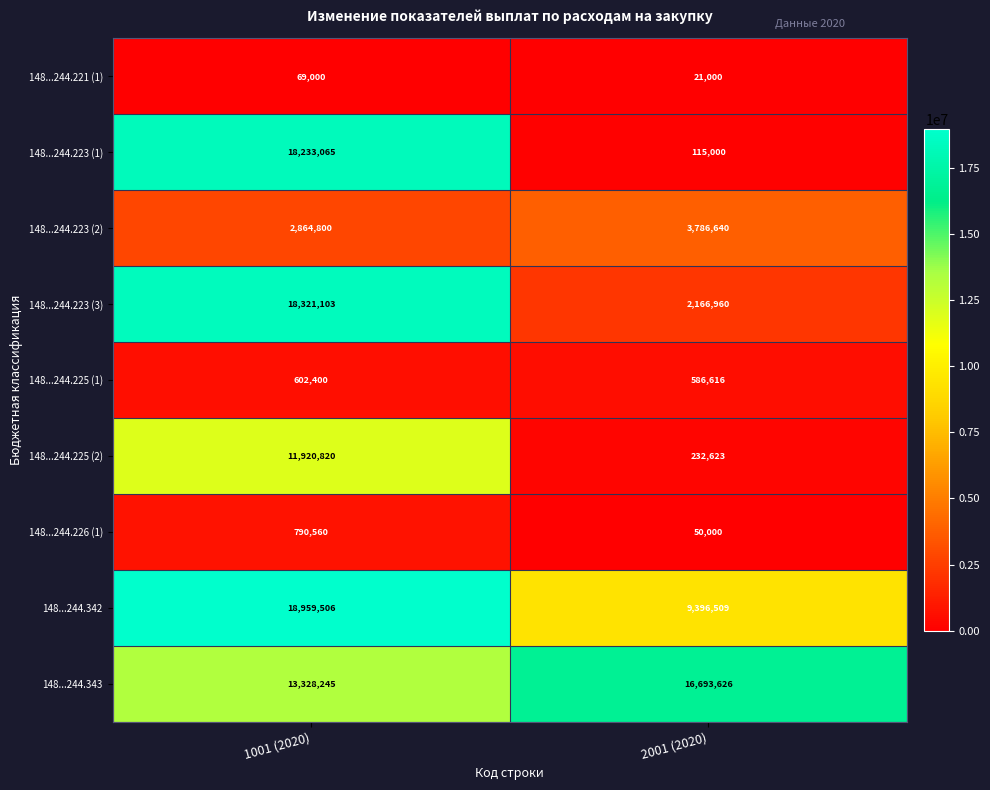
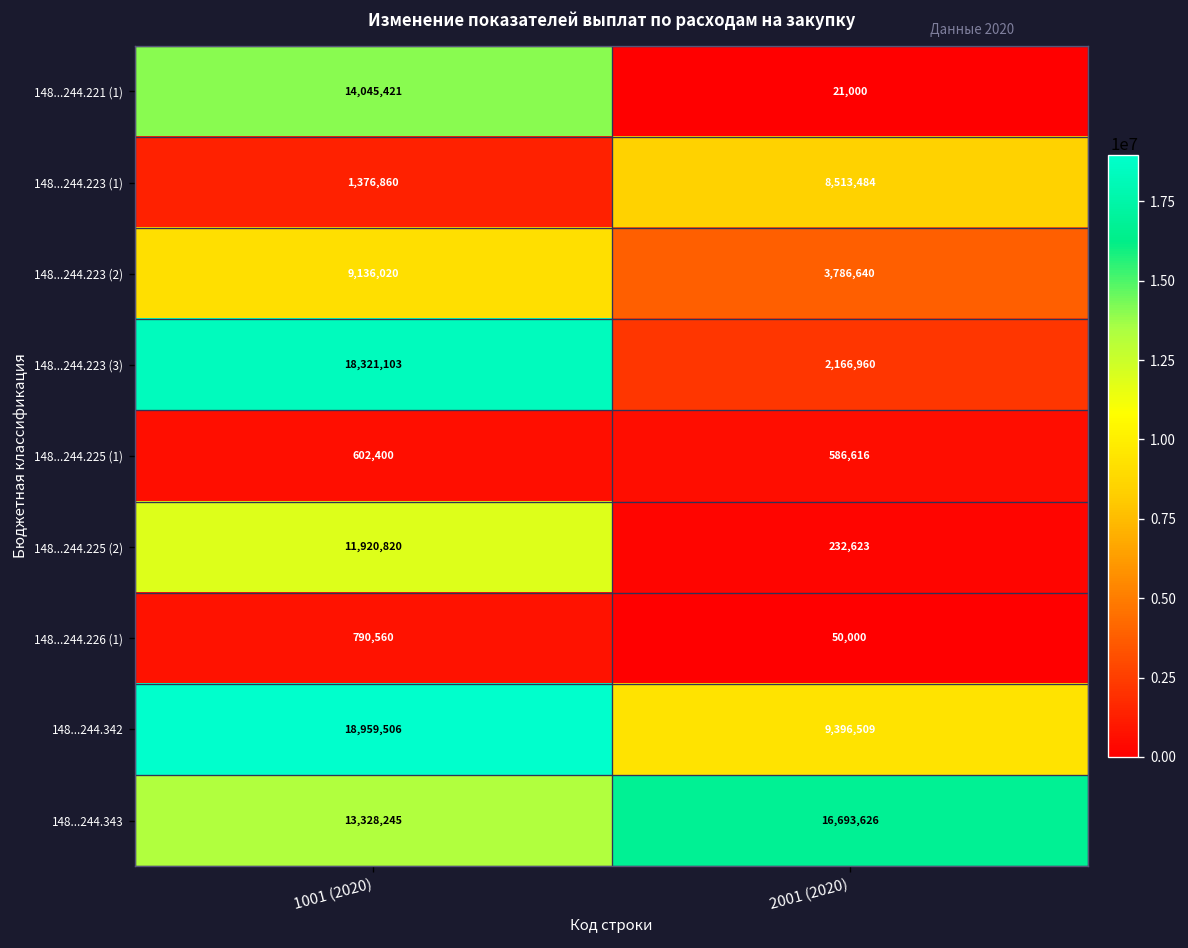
  {
    "148...244.221 (1)": {
-     "1001 (2020)": "69,000",
+     "1001 (2020)": "14,045,421",
      "2001 (2020)": "21,000"
    },
    "148...244.223 (1)": {
-     "1001 (2020)": "18,233,065",
-     "2001 (2020)": "115,000"
+     "1001 (2020)": "1,376,860",
+     "2001 (2020)": "8,513,484"
    },
    "148...244.223 (2)": {
-     "1001 (2020)": "2,864,800",
+     "1001 (2020)": "9,136,020",
      "2001 (2020)": "3,786,640"
    },
    "148...244.223 (3)": {
      "1001 (2020)": "18,321,103",
      "2001 (2020)": "2,166,960"
    },
    "148...244.225 (1)": {
      "1001 (2020)": "602,400",
      "2001 (2020)": "586,616"
    },
    "148...244.225 (2)": {
      "1001 (2020)": "11,920,820",
      "2001 (2020)": "232,623"
    },
    "148...244.226 (1)": {
      "1001 (2020)": "790,560",
      "2001 (2020)": "50,000"
    },
    "148...244.342": {
      "1001 (2020)": "18,959,506",
      "2001 (2020)": "9,396,509"
    },
    "148...244.343": {
      "1001 (2020)": "13,328,245",
      "2001 (2020)": "16,693,626"
    }
  }
